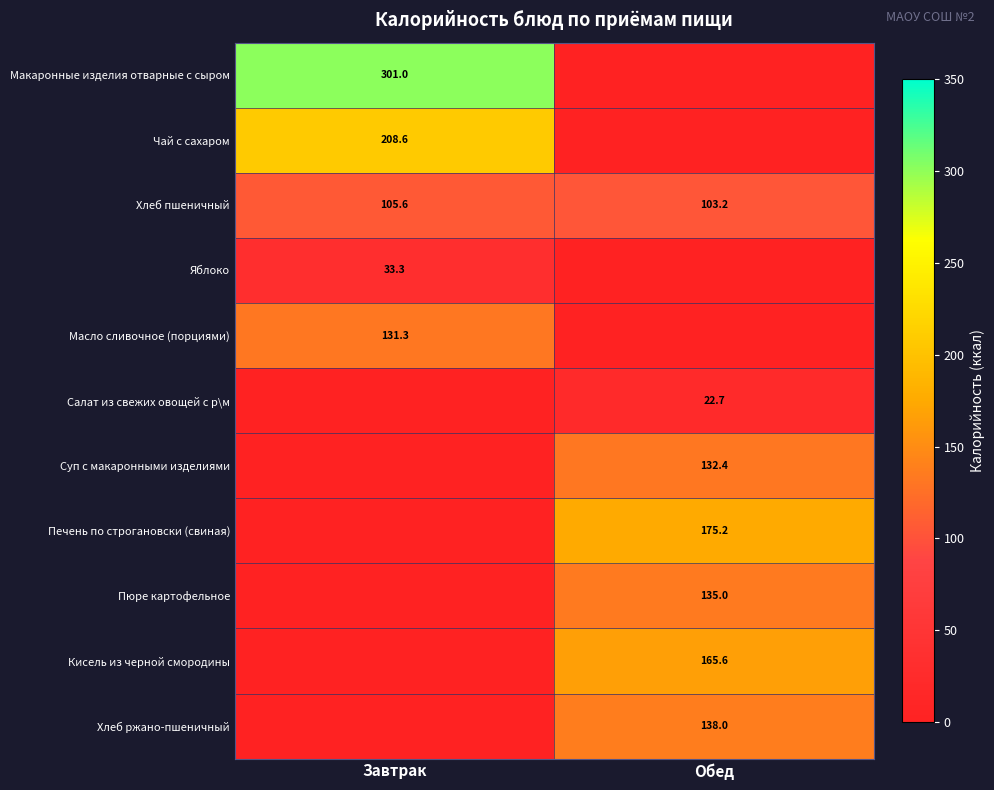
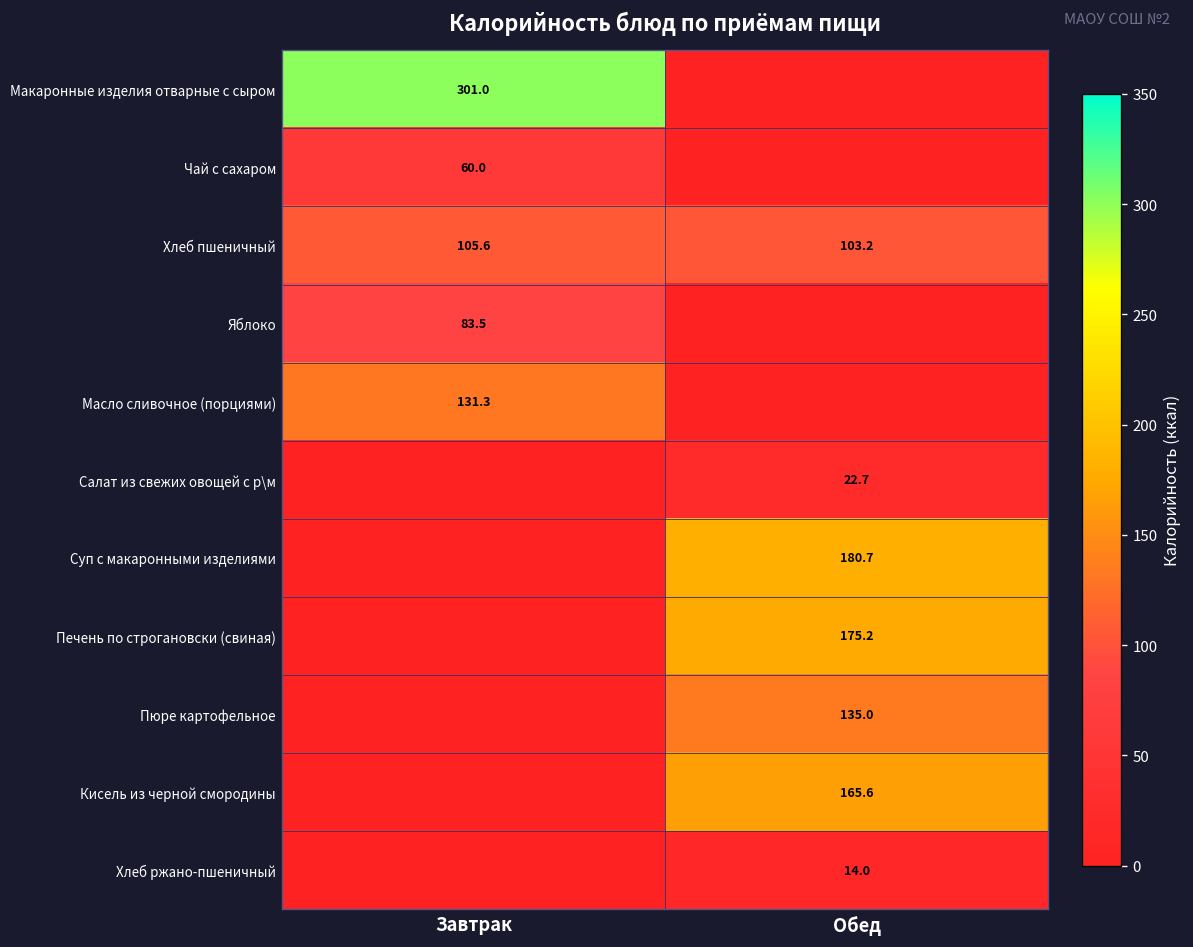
  {
    "Макаронные изделия отварные с сыром": {
      "Завтрак": 301.0
    },
    "Чай с сахаром": {
-     "Завтрак": 208.6
+     "Завтрак": 60.0
    },
    "Хлеб пшеничный": {
      "Завтрак": 105.6,
      "Обед": 103.2
    },
    "Яблоко": {
-     "Завтрак": 33.3
+     "Завтрак": 83.5
    },
    "Масло сливочное (порциями)": {
      "Завтрак": 131.3
    },
    "Салат из свежих овощей с р\\м": {
      "Обед": 22.7
    },
    "Суп с макаронными изделиями": {
-     "Обед": 132.4
+     "Обед": 180.7
    },
    "Печень по строгановски (свиная)": {
      "Обед": 175.2
    },
    "Пюре картофельное": {
      "Обед": 135.0
    },
    "Кисель из черной смородины": {
      "Обед": 165.6
    },
    "Хлеб ржано-пшеничный": {
-     "Обед": 138.0
+     "Обед": 14.0
    }
  }
